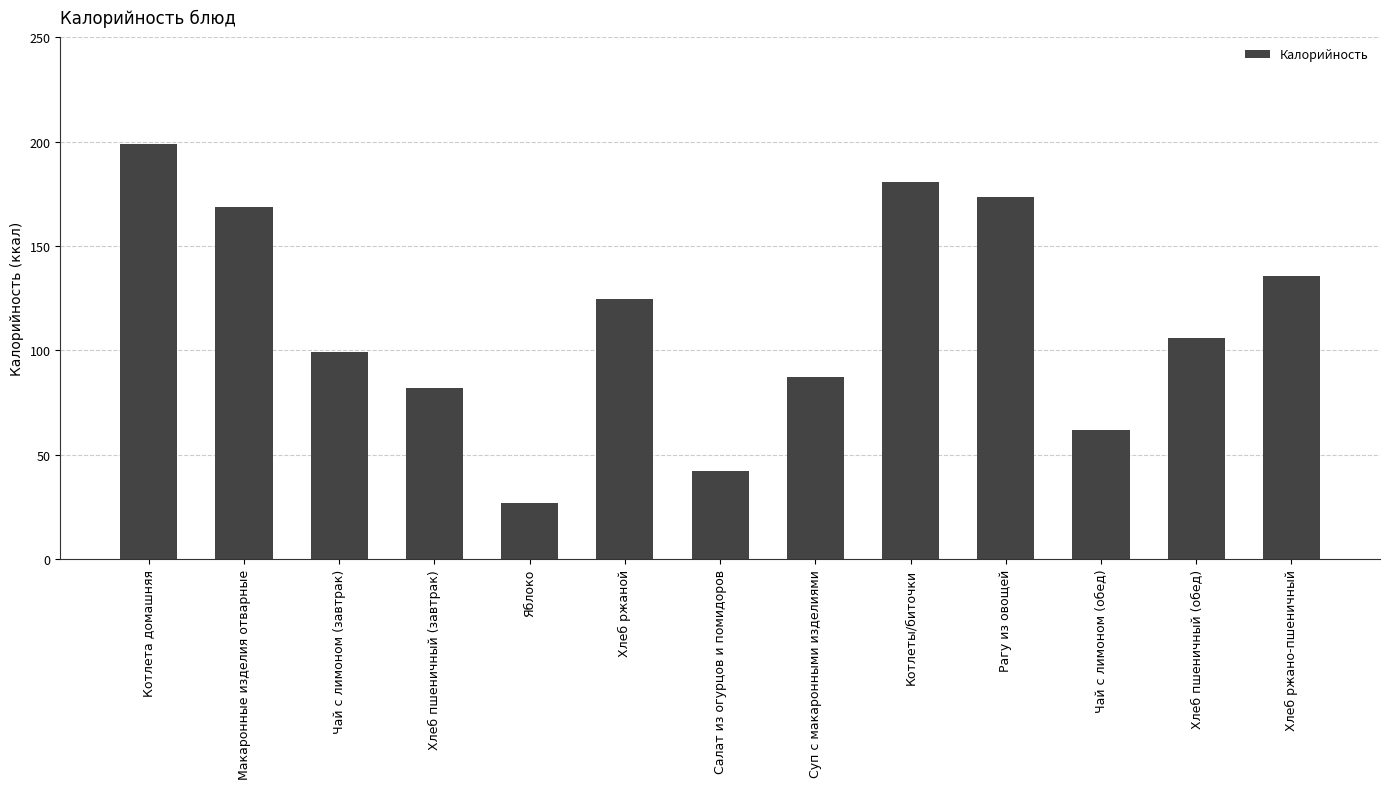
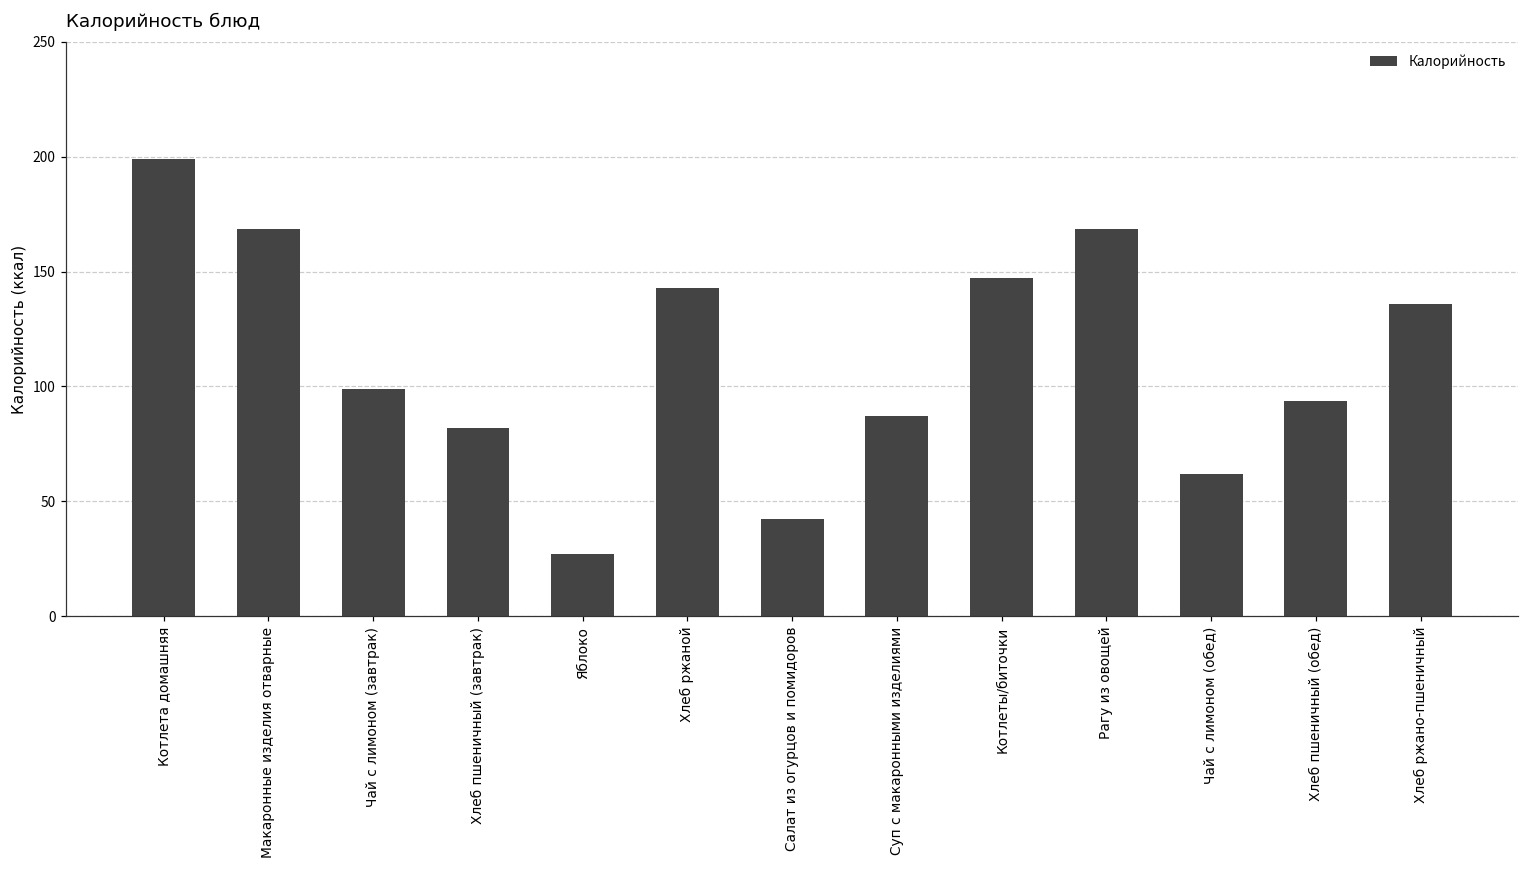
  {
    "Котлета домашняя": 199,
    "Макаронные изделия отварные": 168,
    "Чай с лимоном (завтрак)": 99,
    "Хлеб пшеничный (завтрак)": 82,
    "Яблоко": 27,
-   "Хлеб ржаной": 125,
+   "Хлеб ржаной": 143,
    "Салат из огурцов и помидоров": 42,
    "Суп с макаронными изделиями": 87,
-   "Котлеты/биточки": 181,
-   "Рагу из овощей": 173,
+   "Котлеты/биточки": 147,
+   "Рагу из овощей": 168,
    "Чай с лимоном (обед)": 62,
-   "Хлеб пшеничный (обед)": 106,
+   "Хлеб пшеничный (обед)": 94,
    "Хлеб ржано-пшеничный": 136
  }
